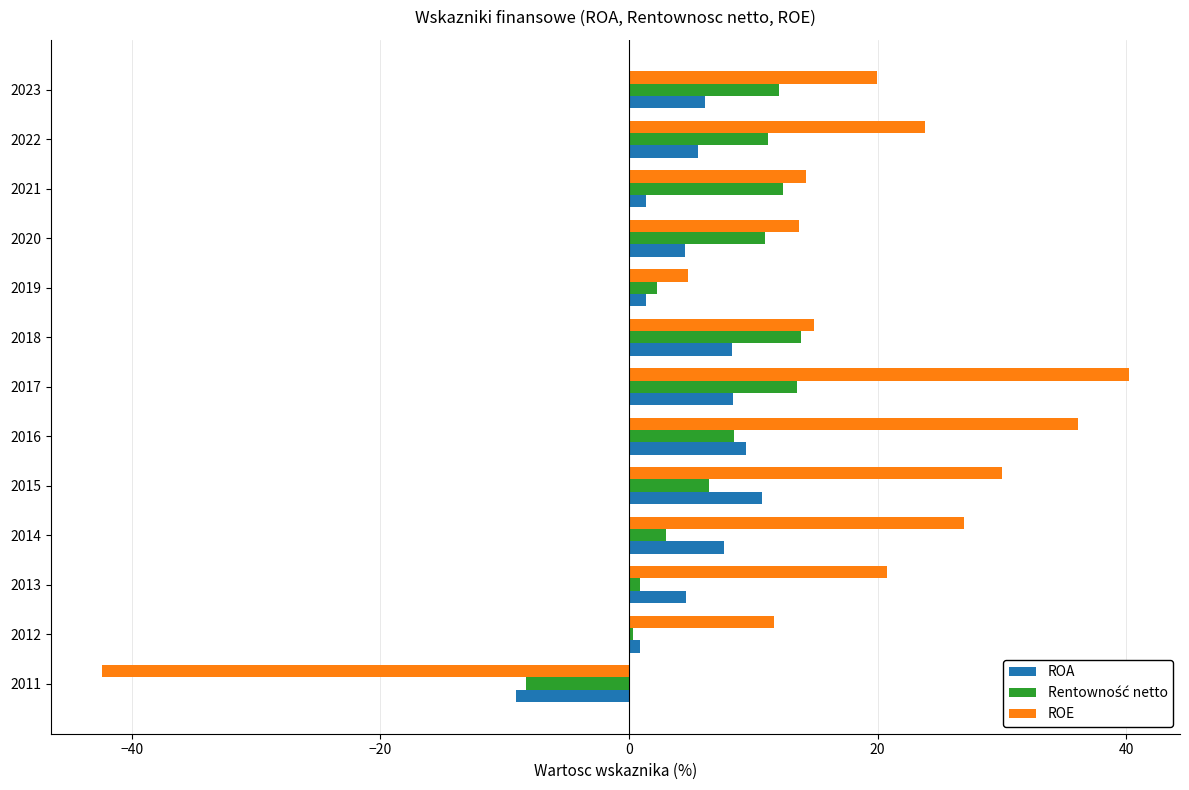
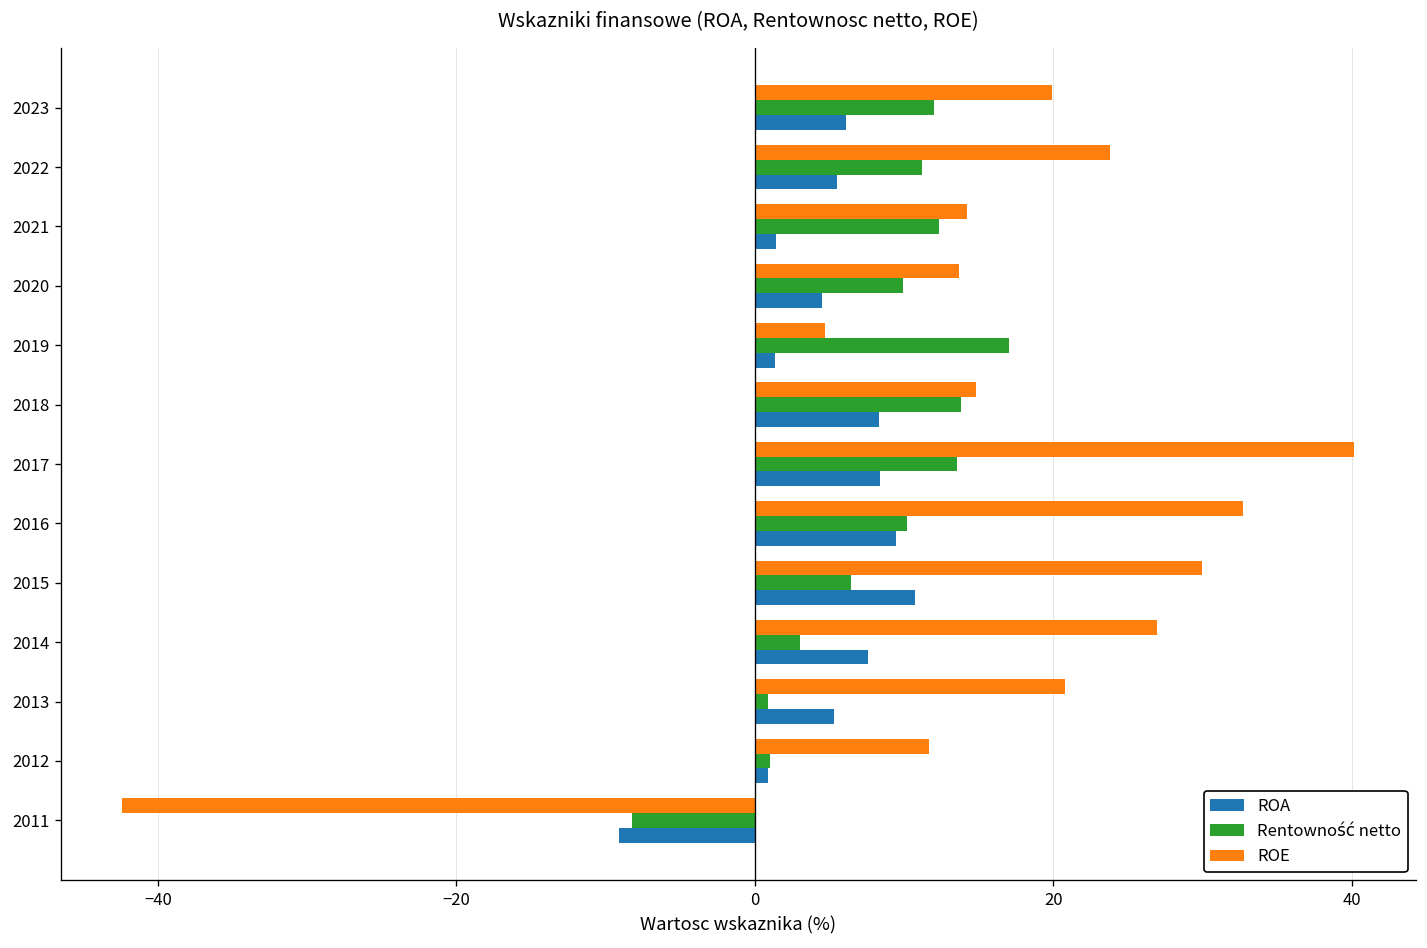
  {
    "ROA": {
      "2023": 6.1,
      "2022": 5.5,
      "2021": 1.4,
      "2020": 4.5,
      "2019": 1.4,
      "2018": 8.3,
      "2017": 8.4,
      "2016": 9.4,
      "2015": 10.7,
      "2014": 7.6,
-     "2013": 4.6,
+     "2013": 5.3,
      "2012": 0.9,
      "2011": -9.1
    },
    "Rentowność netto": {
      "2023": 12.0,
      "2022": 11.2,
      "2021": 12.4,
-     "2020": 10.9,
-     "2019": 2.3,
+     "2020": 9.9,
+     "2019": 17.1,
      "2018": 13.8,
      "2017": 13.6,
-     "2016": 8.4,
+     "2016": 10.2,
      "2015": 6.5,
      "2014": 3.0,
      "2013": 0.9,
-     "2012": 0.3,
+     "2012": 1.0,
      "2011": -8.3
    },
    "ROE": {
      "2023": 19.9,
      "2022": 23.8,
      "2021": 14.2,
      "2020": 13.7,
      "2019": 4.7,
      "2018": 14.9,
      "2017": 40.2,
-     "2016": 36.1,
+     "2016": 32.7,
      "2015": 30.0,
      "2014": 27.0,
      "2013": 20.8,
      "2012": 11.7,
      "2011": -42.4
    }
  }
